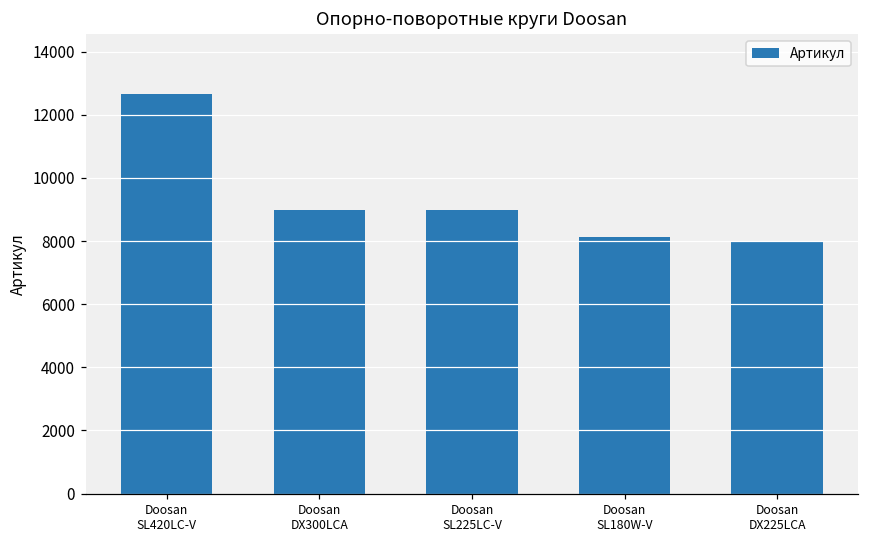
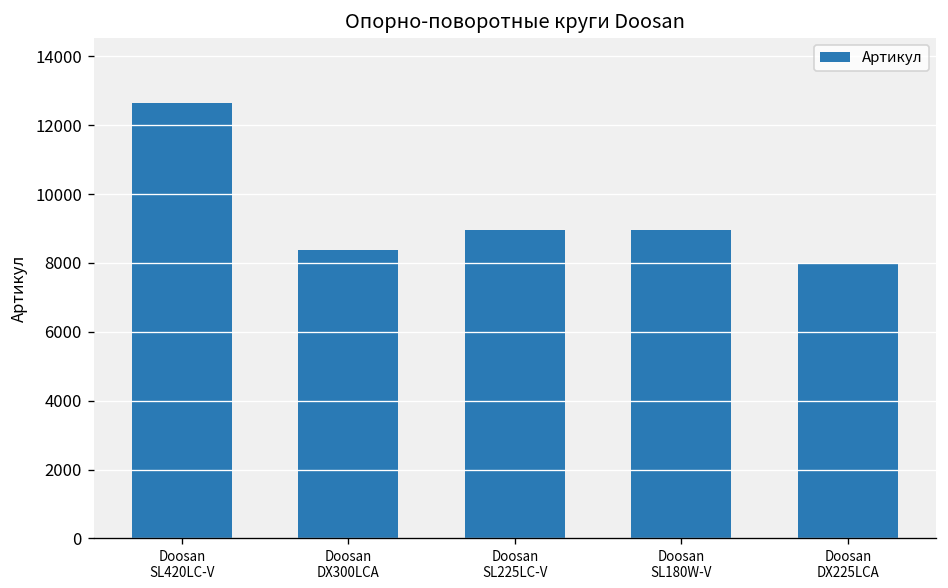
  {
    "Doosan SL420LC-V": 12600,
-   "Doosan DX300LCA": 9000,
+   "Doosan DX300LCA": 8400,
    "Doosan SL225LC-V": 9000,
-   "Doosan SL180W-V": 8100,
+   "Doosan SL180W-V": 9000,
    "Doosan DX225LCA": 8000
  }
